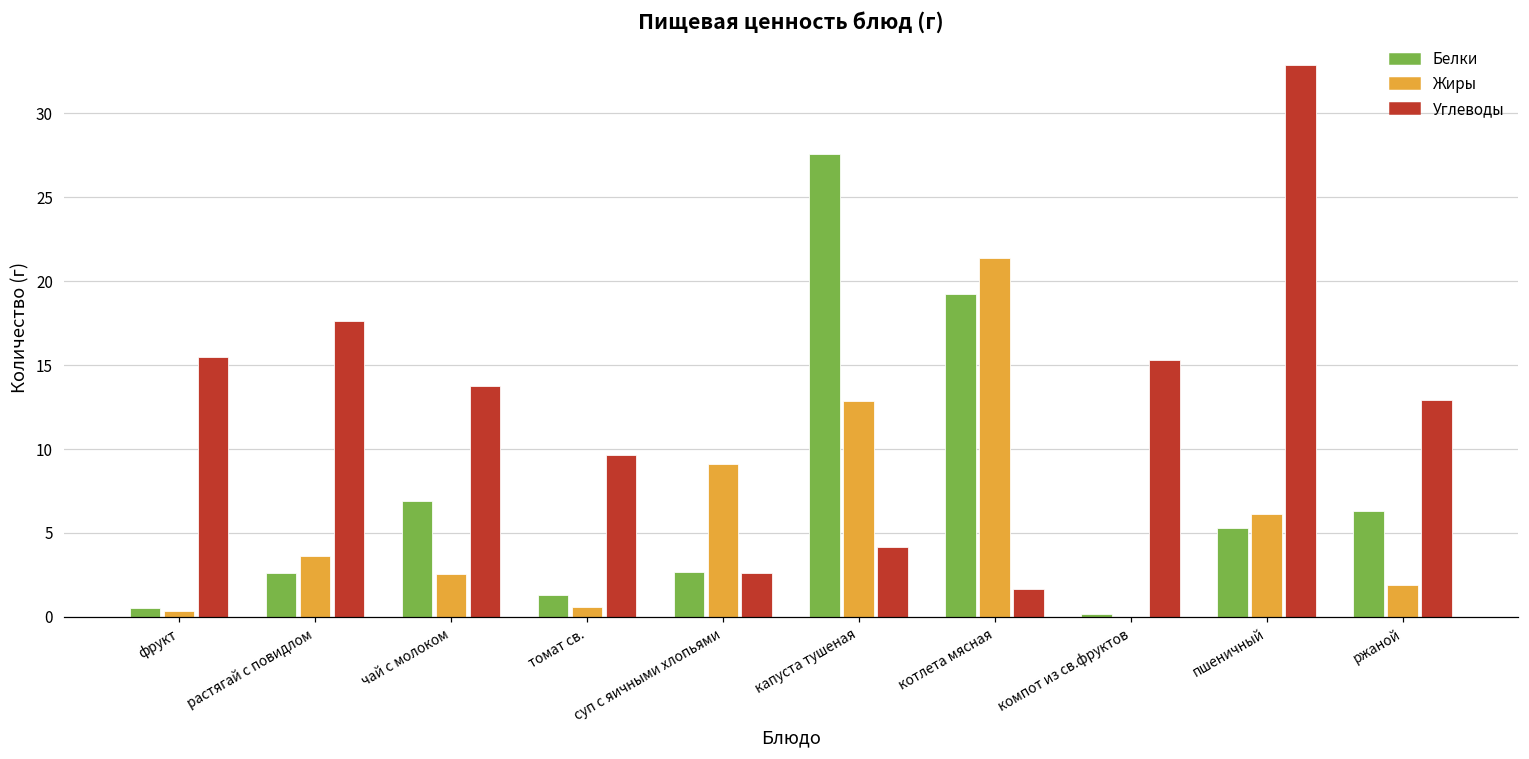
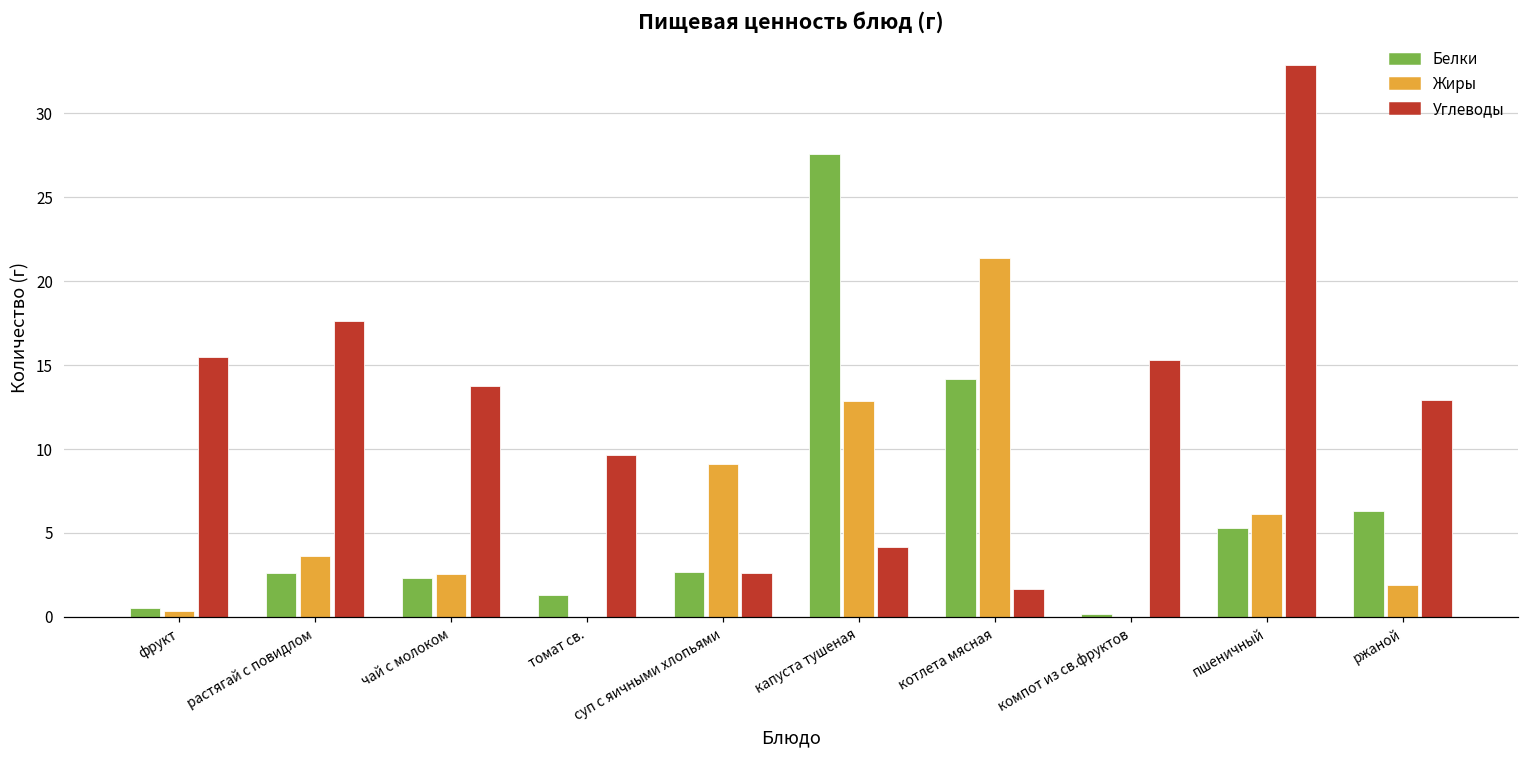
  {
    "Белки": {
      "фрукт": 0.5,
      "растягай с повидлом": 2.6,
-     "чай с молоком": 6.9,
+     "чай с молоком": 2.3,
      "томат св.": 1.3,
      "суп с яичными хлопьями": 2.7,
      "капуста тушеная": 27.6,
-     "котлета мясная": 19.3,
+     "котлета мясная": 14.2,
      "компот из св.фруктов": 0.2,
      "пшеничный": 5.3,
      "ржаной": 6.3
    },
    "Жиры": {
      "фрукт": 0.3,
      "растягай с повидлом": 3.6,
      "чай с молоком": 2.6,
-     "томат св.": 0.6,
+     "томат св.": 0.0,
      "суп с яичными хлопьями": 9.1,
      "капуста тушеная": 12.8,
      "котлета мясная": 21.4,
      "компот из св.фруктов": 0.0,
      "пшеничный": 6.1,
      "ржаной": 1.9
    },
    "Углеводы": {
      "фрукт": 15.5,
      "растягай с повидлом": 17.6,
      "чай с молоком": 13.8,
      "томат св.": 9.7,
      "суп с яичными хлопьями": 2.6,
      "капуста тушеная": 4.2,
      "котлета мясная": 1.6,
      "компот из св.фруктов": 15.3,
      "пшеничный": 32.9,
      "ржаной": 12.9
    }
  }
